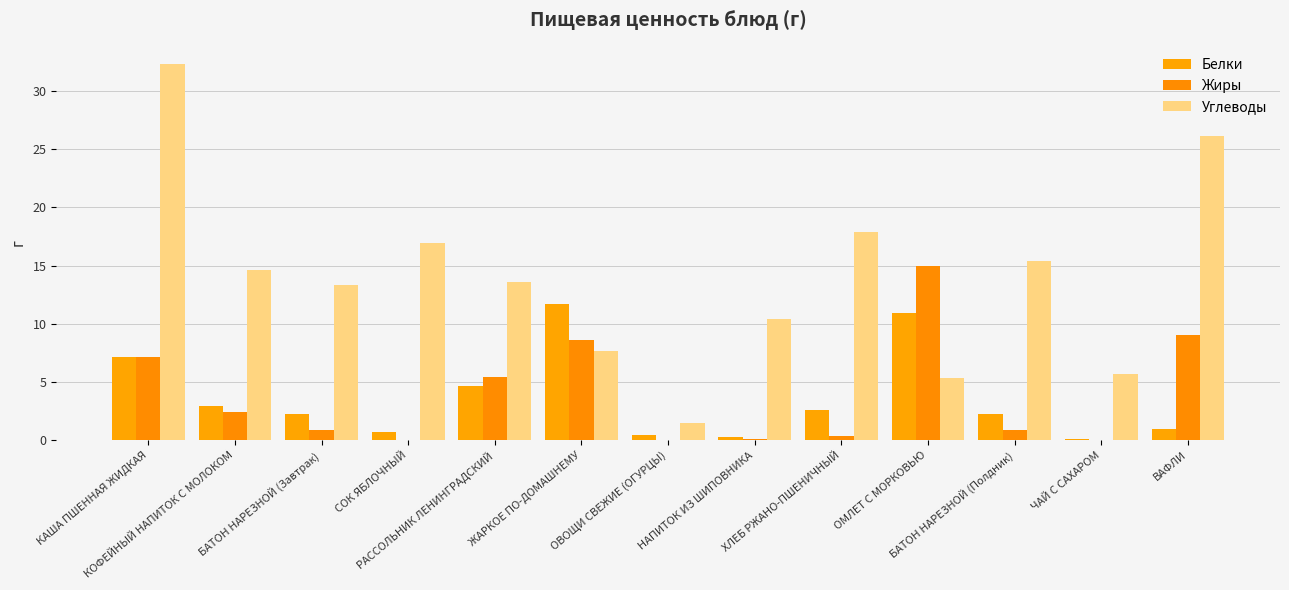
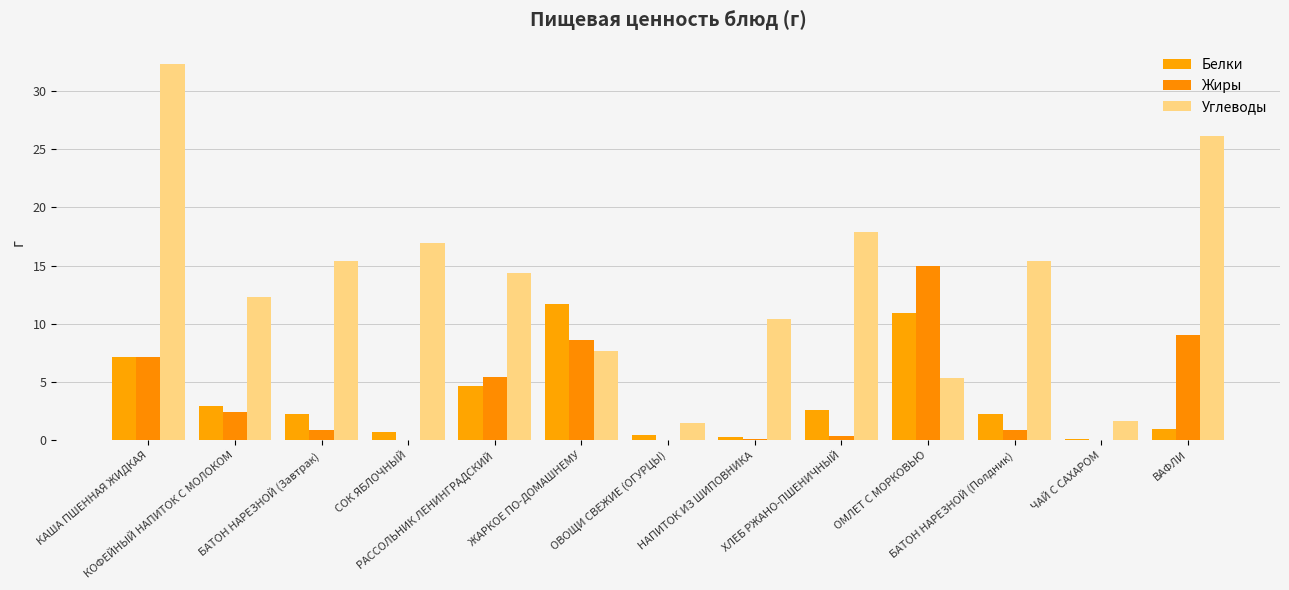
  {
    "Углеводы": {
      "КАША ПШЕННАЯ ЖИДКАЯ": 32.3,
-     "КОФЕЙНЫЙ НАПИТОК С МОЛОКОМ": 14.6,
-     "БАТОН НАРЕЗНОЙ (Завтрак)": 13.4,
+     "КОФЕЙНЫЙ НАПИТОК С МОЛОКОМ": 12.3,
+     "БАТОН НАРЕЗНОЙ (Завтрак)": 15.4,
      "СОК ЯБЛОЧНЫЙ": 17.0,
-     "РАССОЛЬНИК ЛЕНИНГРАДСКИЙ": 13.6,
+     "РАССОЛЬНИК ЛЕНИНГРАДСКИЙ": 14.4,
      "ЖАРКОЕ ПО-ДОМАШНЕМУ": 7.7,
      "ОВОЩИ СВЕЖИЕ (ОГУРЦЫ)": 1.5,
      "НАПИТОК ИЗ ШИПОВНИКА": 10.4,
      "ХЛЕБ РЖАНО-ПШЕНИЧНЫЙ": 17.9,
      "ОМЛЕТ С МОРКОВЬЮ": 5.3,
      "БАТОН НАРЕЗНОЙ (Полдник)": 15.4,
-     "ЧАЙ С САХАРОМ": 5.7,
+     "ЧАЙ С САХАРОМ": 1.7,
      "ВАФЛИ": 26.1
    }
  }
